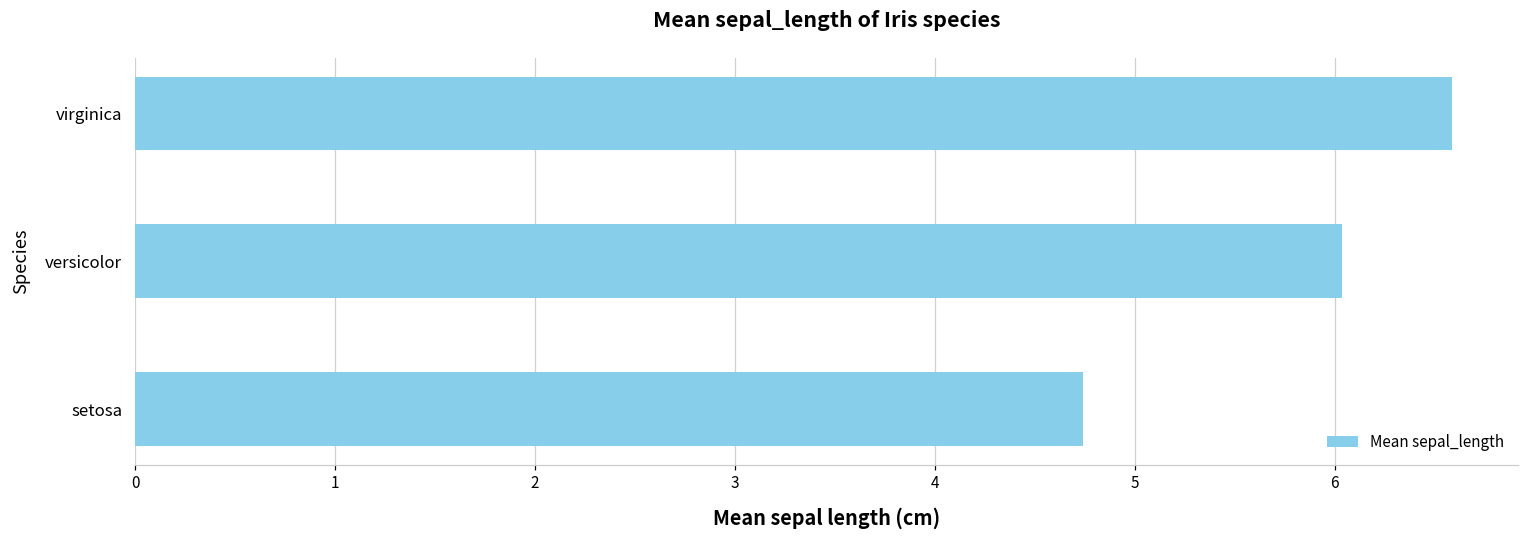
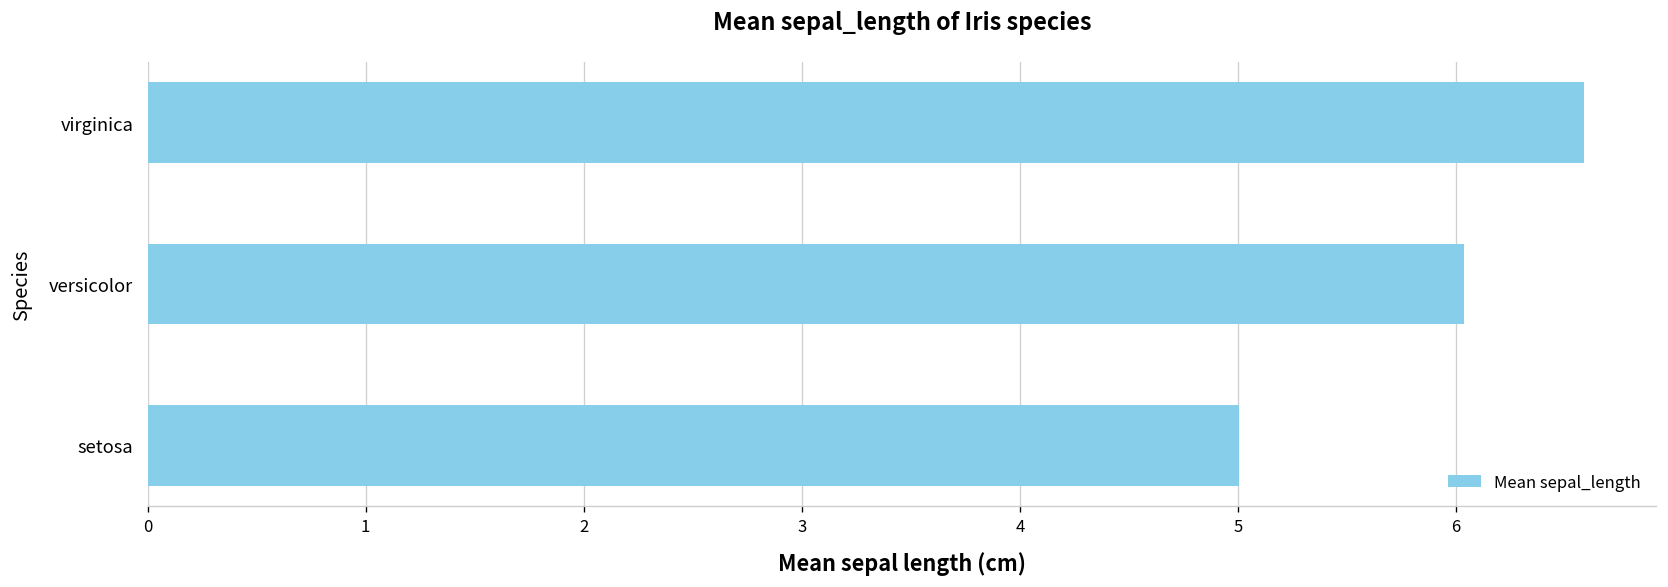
  {
    "virginica": 6.59,
    "versicolor": 6.04,
-   "setosa": 4.74
+   "setosa": 5.01
  }
